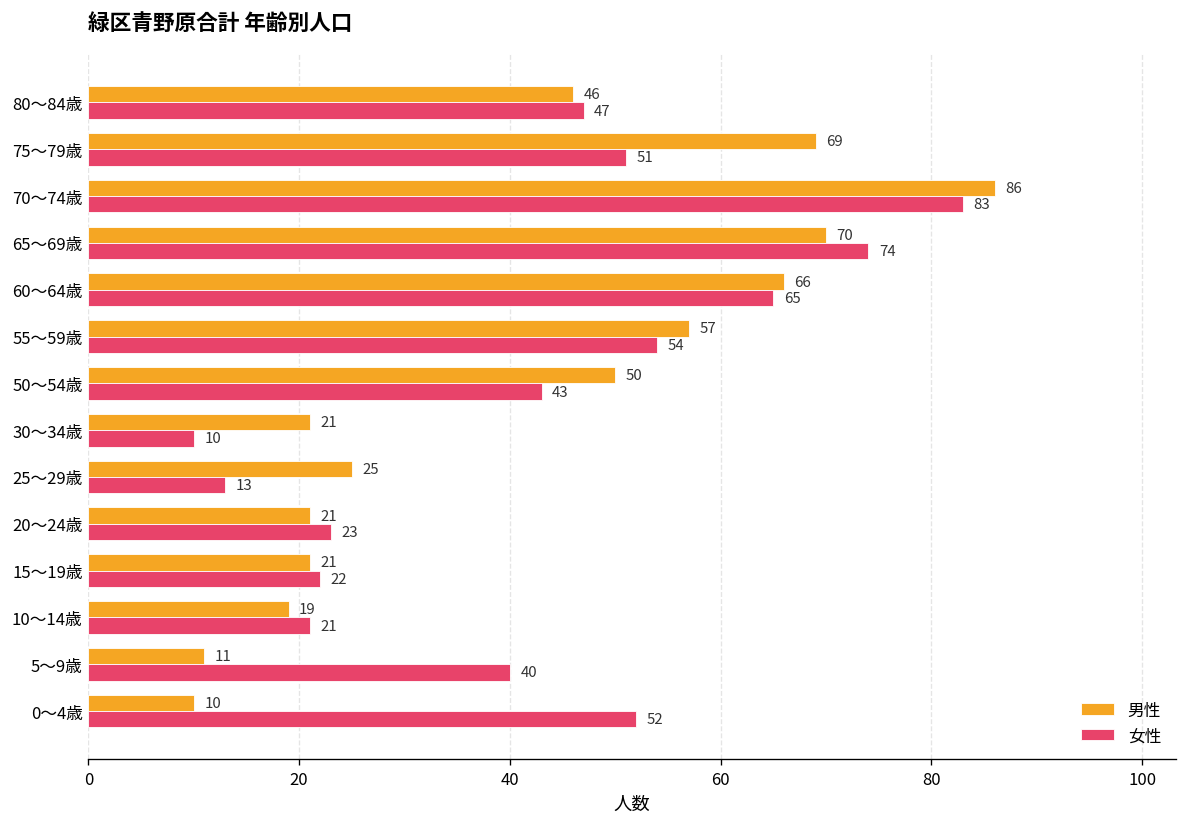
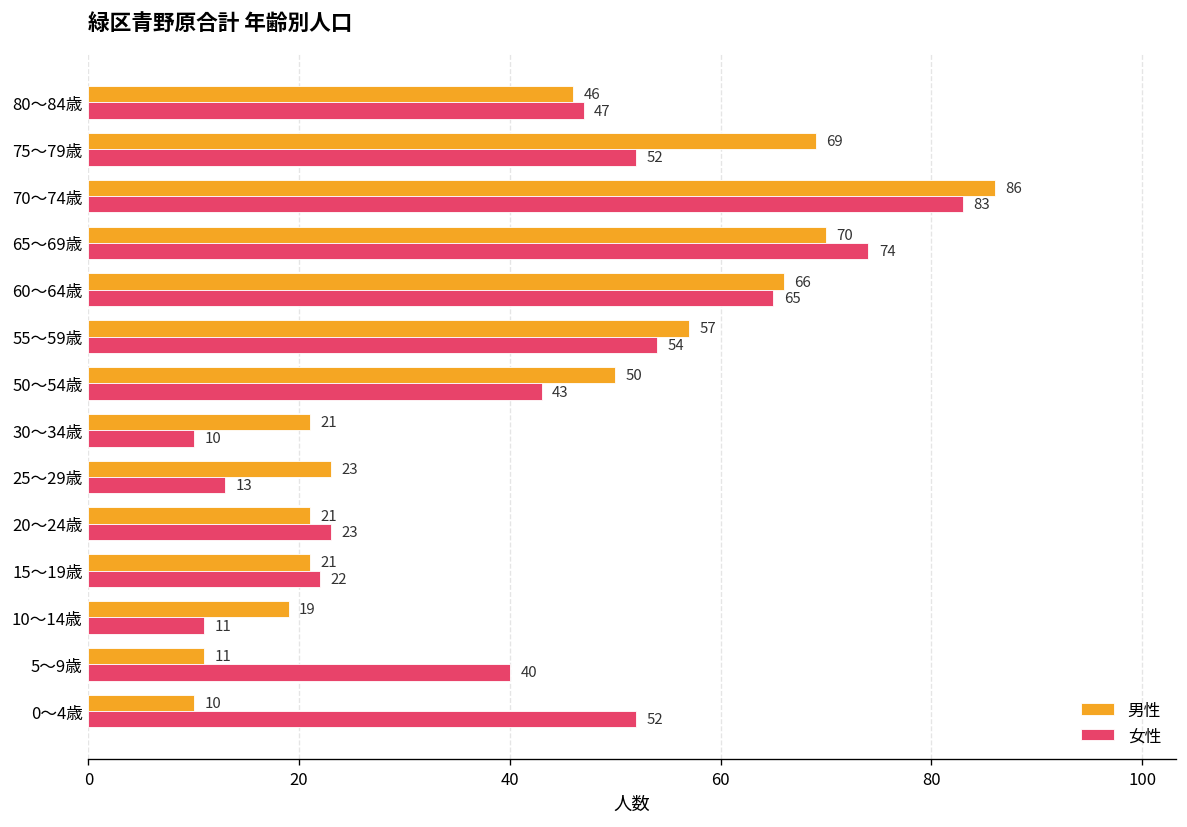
  {
    "男性": {
      "80～84歳": 46,
      "75～79歳": 69,
      "70～74歳": 86,
      "65～69歳": 70,
      "60～64歳": 66,
      "55～59歳": 57,
      "50～54歳": 50,
      "30～34歳": 21,
-     "25～29歳": 25,
+     "25～29歳": 23,
      "20～24歳": 21,
      "15～19歳": 21,
      "10～14歳": 19,
      "5～9歳": 11,
      "0～4歳": 10
    },
    "女性": {
      "80～84歳": 47,
-     "75～79歳": 51,
+     "75～79歳": 52,
      "70～74歳": 83,
      "65～69歳": 74,
      "60～64歳": 65,
      "55～59歳": 54,
      "50～54歳": 43,
      "30～34歳": 10,
      "25～29歳": 13,
      "20～24歳": 23,
      "15～19歳": 22,
-     "10～14歳": 21,
+     "10～14歳": 11,
      "5～9歳": 40,
      "0～4歳": 52
    }
  }
